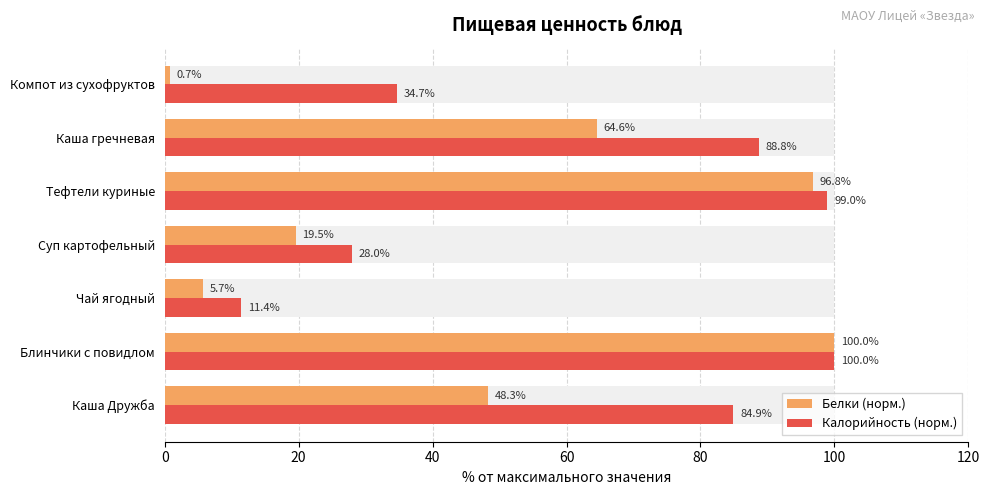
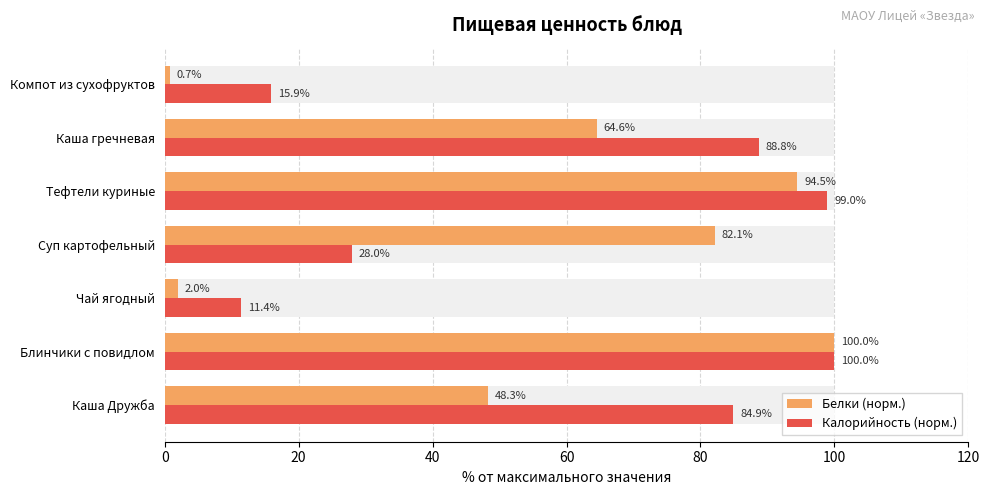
  {
    "Белки (норм.)": {
-     "Тефтели куриные": "96.8%",
-     "Суп картофельный": "19.5%",
-     "Чай ягодный": "5.7%",
+     "Тефтели куриные": "94.5%",
+     "Суп картофельный": "82.1%",
+     "Чай ягодный": "2.0%",
      "Блинчики с повидлом": "100.0%"
    },
    "Калорийность (норм.)": {
-     "Компот из сухофруктов": "34.7%",
+     "Компот из сухофруктов": "15.9%",
      "Блинчики с повидлом": "100.0%"
    }
  }
